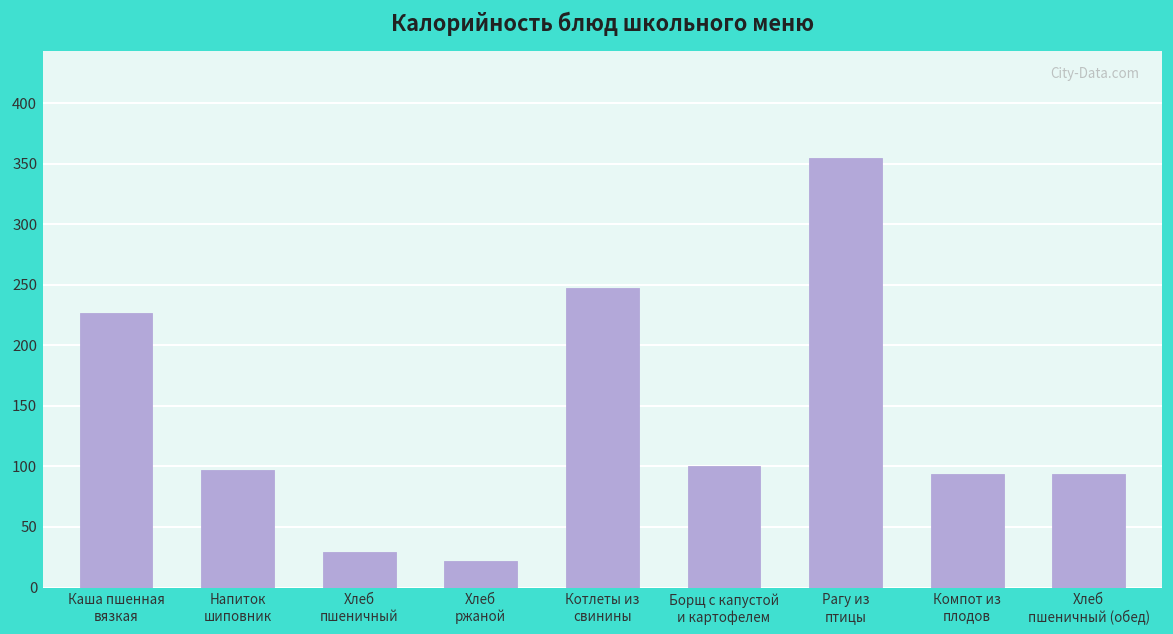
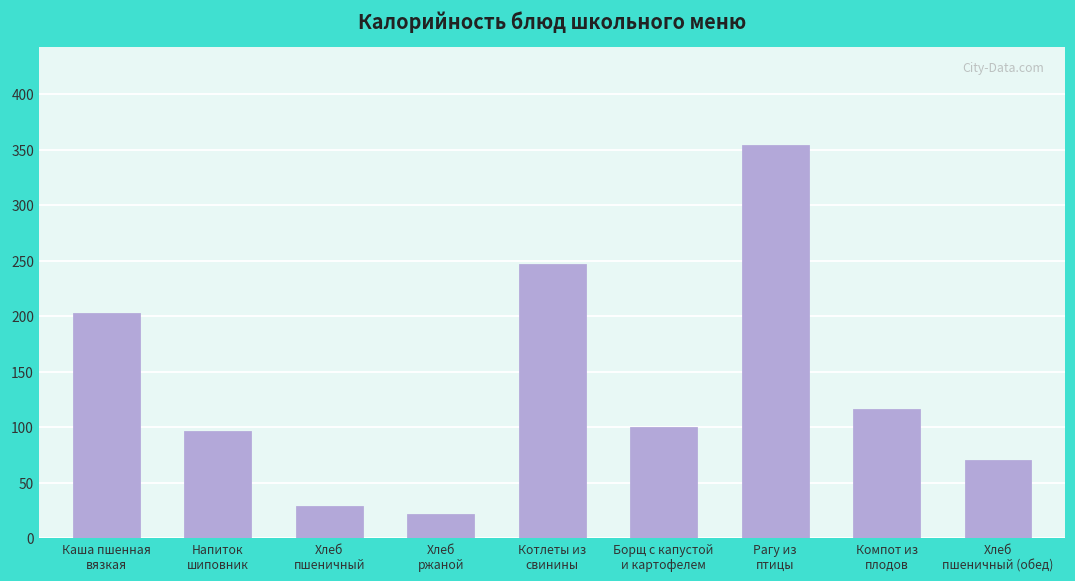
  {
-   "Каша пшенная вязкая": 227,
+   "Каша пшенная вязкая": 203,
    "Напиток шиповник": 97,
    "Хлеб пшеничный": 29,
    "Хлеб ржаной": 22,
    "Котлеты из свинины": 247,
    "Борщ с капустой и картофелем": 101,
    "Рагу из птицы": 354,
-   "Компот из плодов": 94,
-   "Хлеб пшеничный (обед)": 94
+   "Компот из плодов": 116,
+   "Хлеб пшеничный (обед)": 71
  }
